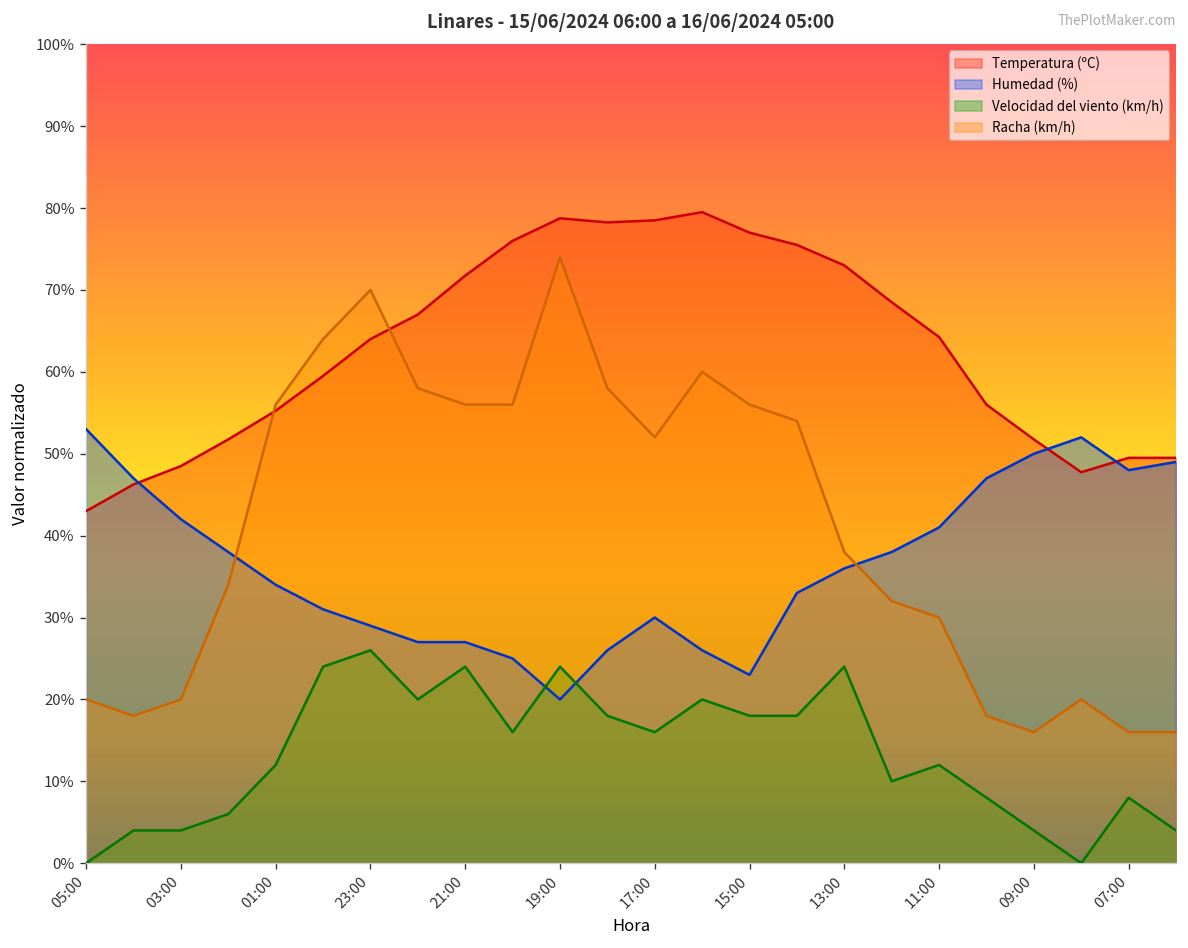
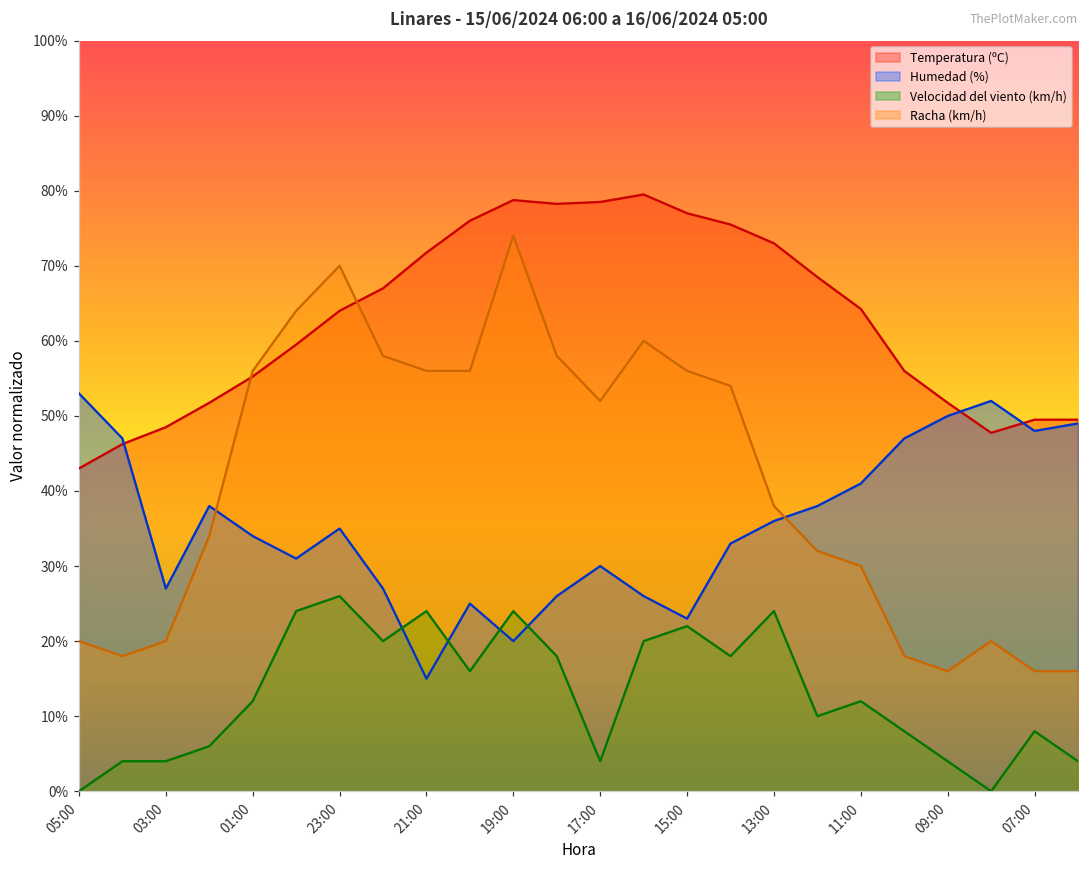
  {
    "Humedad (%)": {
      "05:00": "53%",
-     "03:00": "42%",
+     "03:00": "27%",
      "01:00": "34%",
-     "23:00": "29%",
-     "21:00": "27%",
+     "23:00": "35%",
+     "21:00": "15%",
      "19:00": "20%",
      "17:00": "30%",
      "15:00": "23%",
      "13:00": "36%",
      "11:00": "41%",
      "09:00": "50%",
      "07:00": "48%"
    },
    "Velocidad del viento (km/h)": {
      "05:00": "0%",
      "03:00": "4%",
      "01:00": "12%",
      "23:00": "26%",
      "21:00": "24%",
      "19:00": "24%",
-     "17:00": "16%",
-     "15:00": "18%",
+     "17:00": "4%",
+     "15:00": "22%",
      "13:00": "24%",
      "11:00": "12%",
      "09:00": "4%",
      "07:00": "8%"
    }
  }
